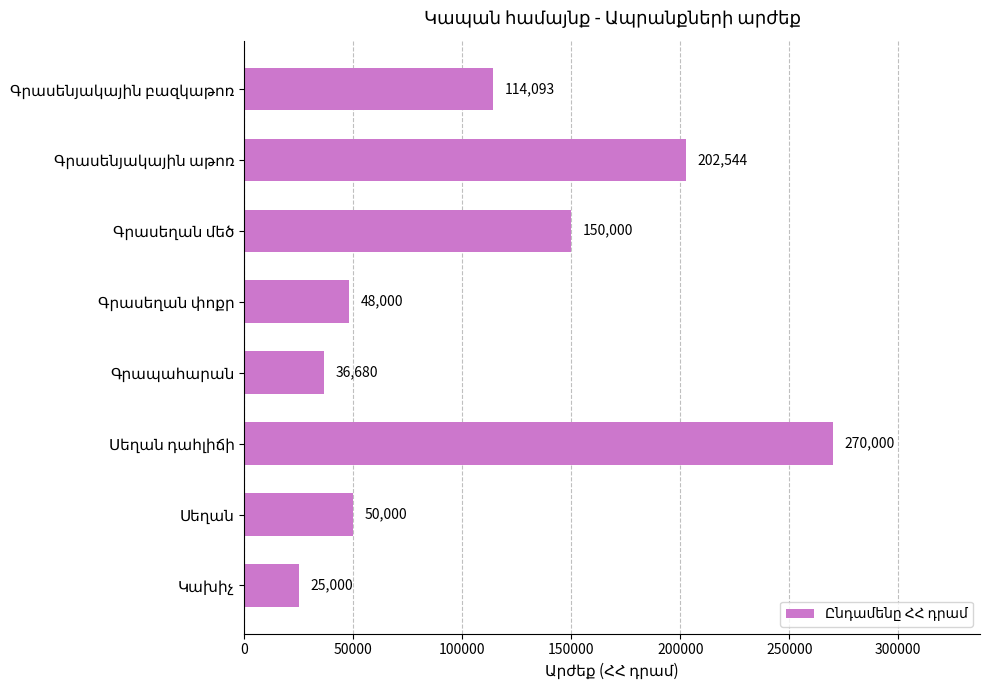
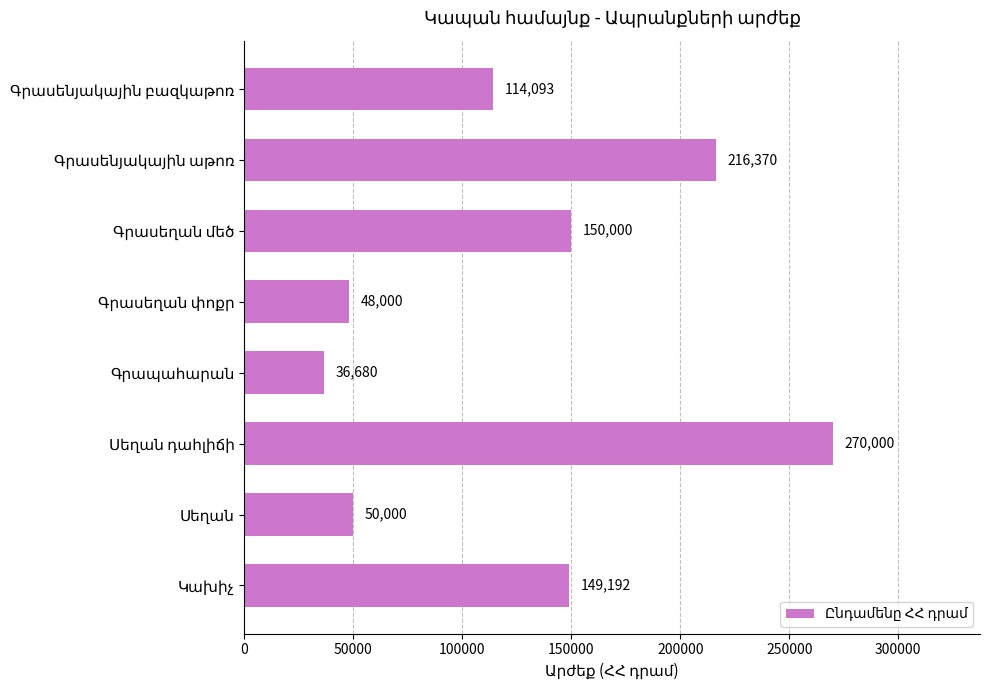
  {
    "Գրասենյակային բազկաթոռ": "114,093",
-   "Գրասենյակային աթոռ": "202,544",
+   "Գրասենյակային աթոռ": "216,370",
    "Գրասեղան մեծ": "150,000",
    "Գրասեղան փոքր": "48,000",
    "Գրապահարան": "36,680",
    "Սեղան դահլիճի": "270,000",
    "Սեղան": "50,000",
-   "Կախիչ": "25,000"
+   "Կախիչ": "149,192"
  }
